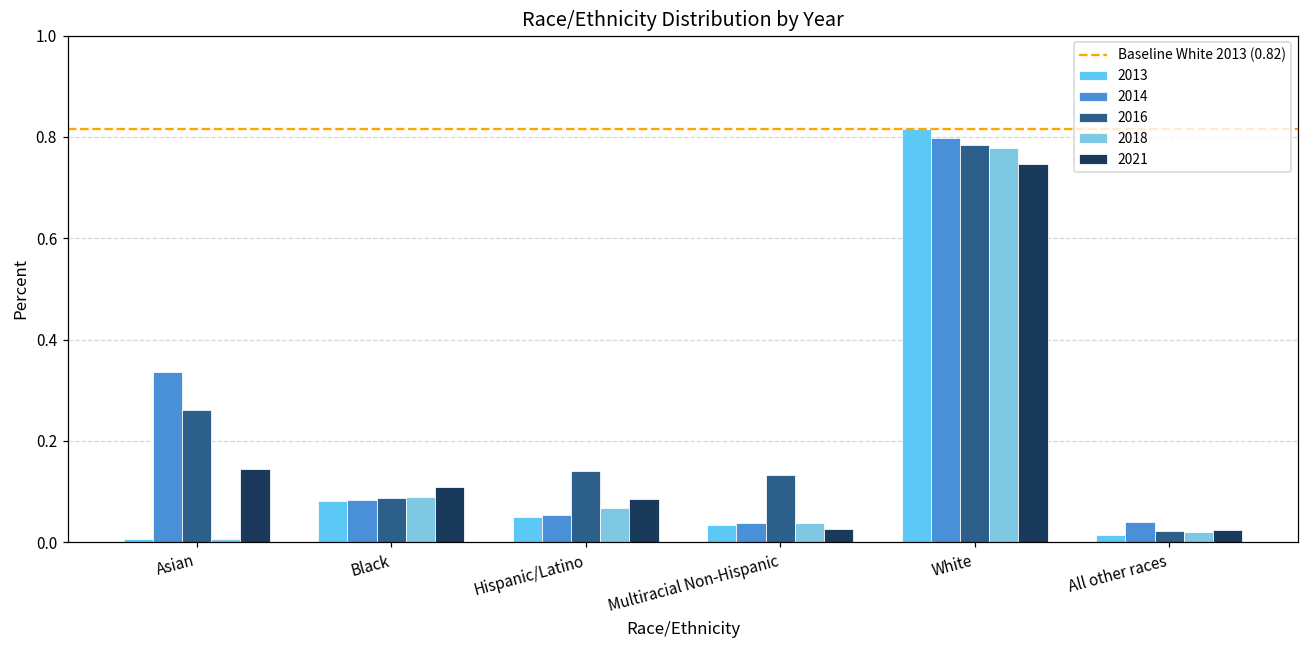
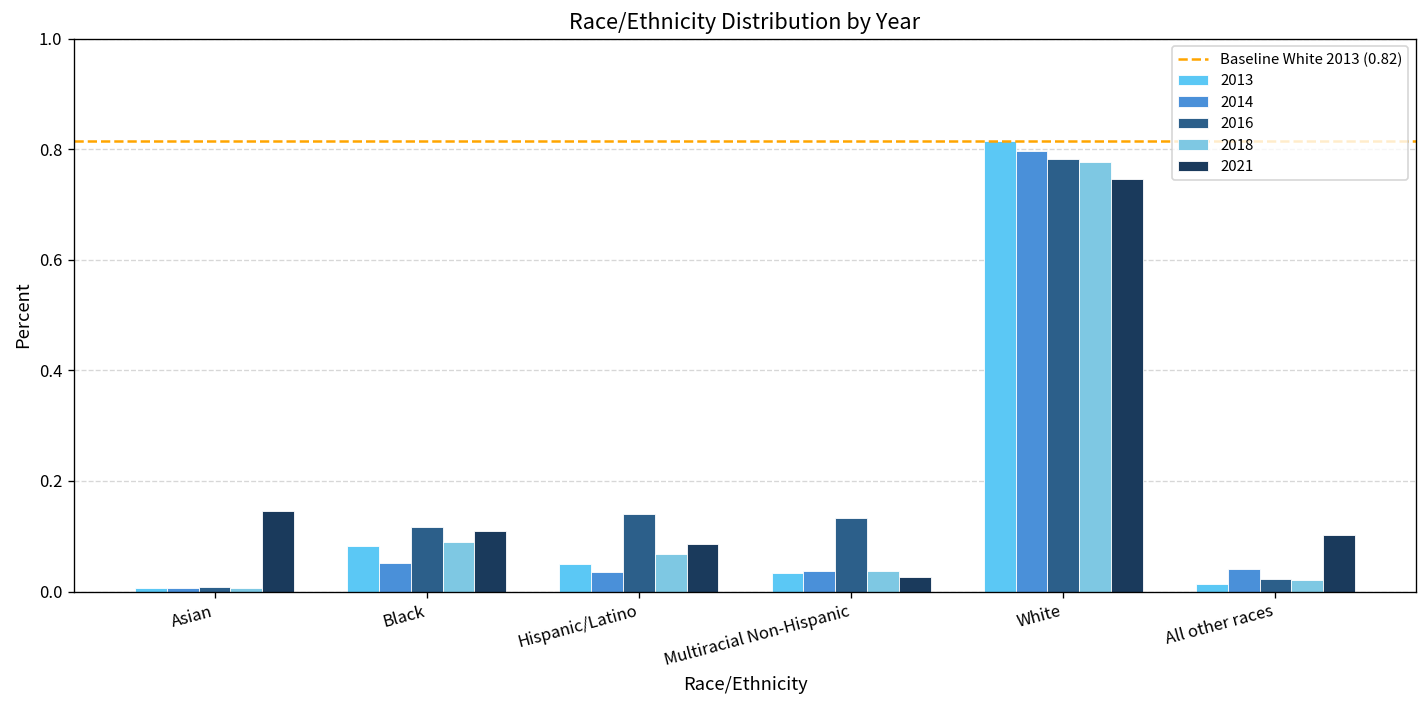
  {
    "2014": {
-     "Asian": 0.34,
-     "Black": 0.08,
-     "Hispanic/Latino": 0.05,
+     "Asian": 0.01,
+     "Black": 0.05,
+     "Hispanic/Latino": 0.03,
      "Multiracial Non-Hispanic": 0.04,
      "White": 0.80,
      "All other races": 0.04
    },
    "2016": {
-     "Asian": 0.26,
-     "Black": 0.09,
+     "Asian": 0.01,
+     "Black": 0.12,
      "Hispanic/Latino": 0.14,
      "Multiracial Non-Hispanic": 0.13,
      "White": 0.78,
      "All other races": 0.02
    },
    "2021": {
      "Asian": 0.15,
      "Black": 0.11,
      "Hispanic/Latino": 0.09,
      "Multiracial Non-Hispanic": 0.03,
      "White": 0.75,
-     "All other races": 0.02
+     "All other races": 0.10
    }
  }
